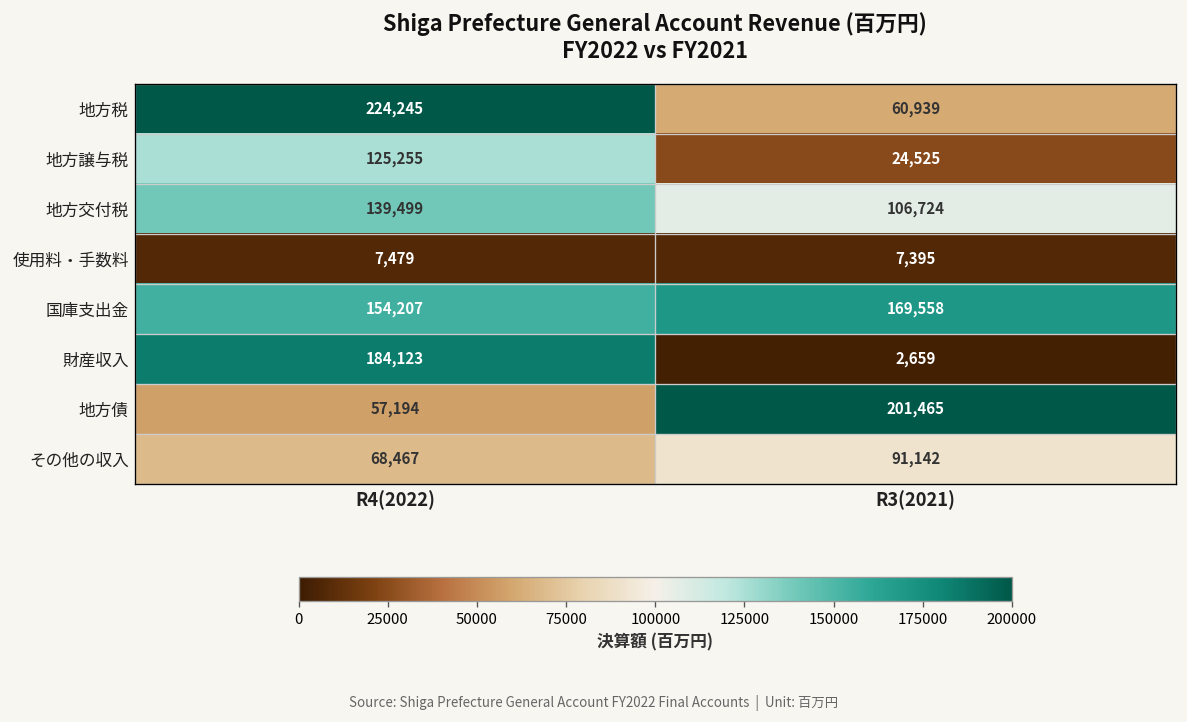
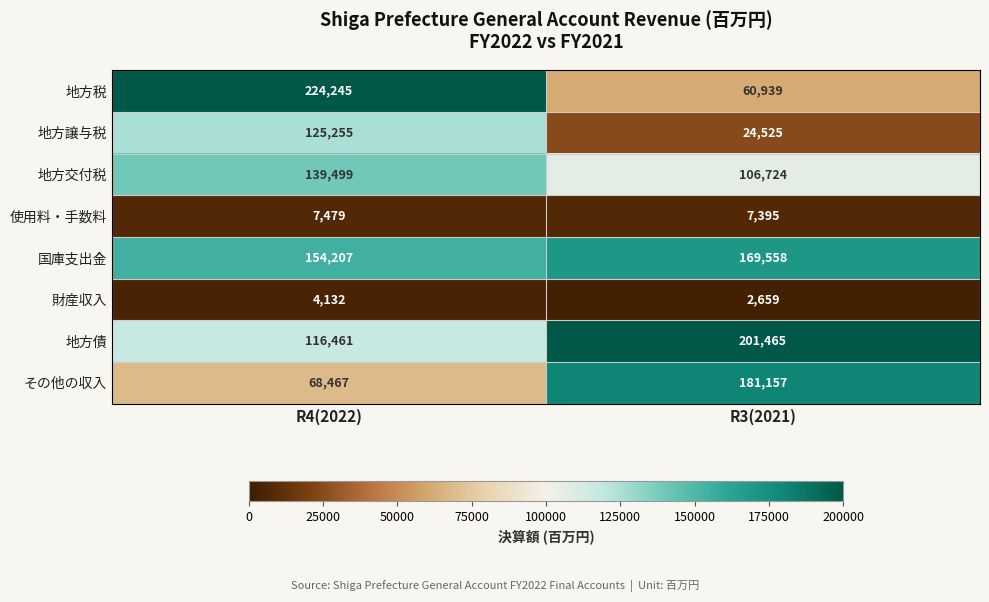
  {
    "地方税": {
      "R4(2022)": "224,245",
      "R3(2021)": "60,939"
    },
    "地方譲与税": {
      "R4(2022)": "125,255",
      "R3(2021)": "24,525"
    },
    "地方交付税": {
      "R4(2022)": "139,499",
      "R3(2021)": "106,724"
    },
    "使用料・手数料": {
      "R4(2022)": "7,479",
      "R3(2021)": "7,395"
    },
    "国庫支出金": {
      "R4(2022)": "154,207",
      "R3(2021)": "169,558"
    },
    "財産収入": {
-     "R4(2022)": "184,123",
+     "R4(2022)": "4,132",
      "R3(2021)": "2,659"
    },
    "地方債": {
-     "R4(2022)": "57,194",
+     "R4(2022)": "116,461",
      "R3(2021)": "201,465"
    },
    "その他の収入": {
      "R4(2022)": "68,467",
-     "R3(2021)": "91,142"
+     "R3(2021)": "181,157"
    }
  }
